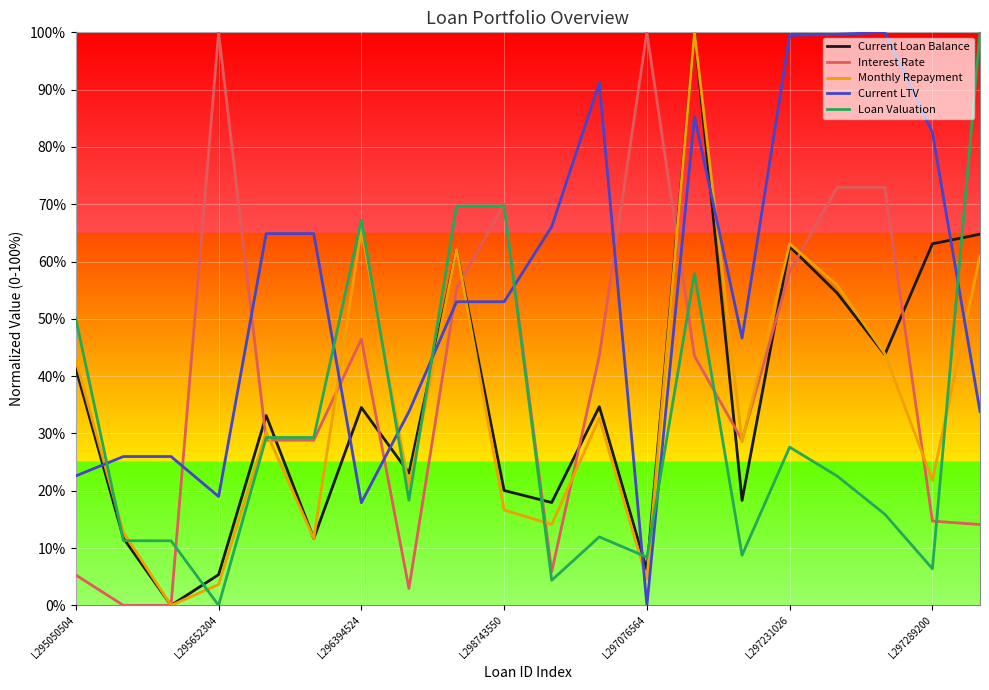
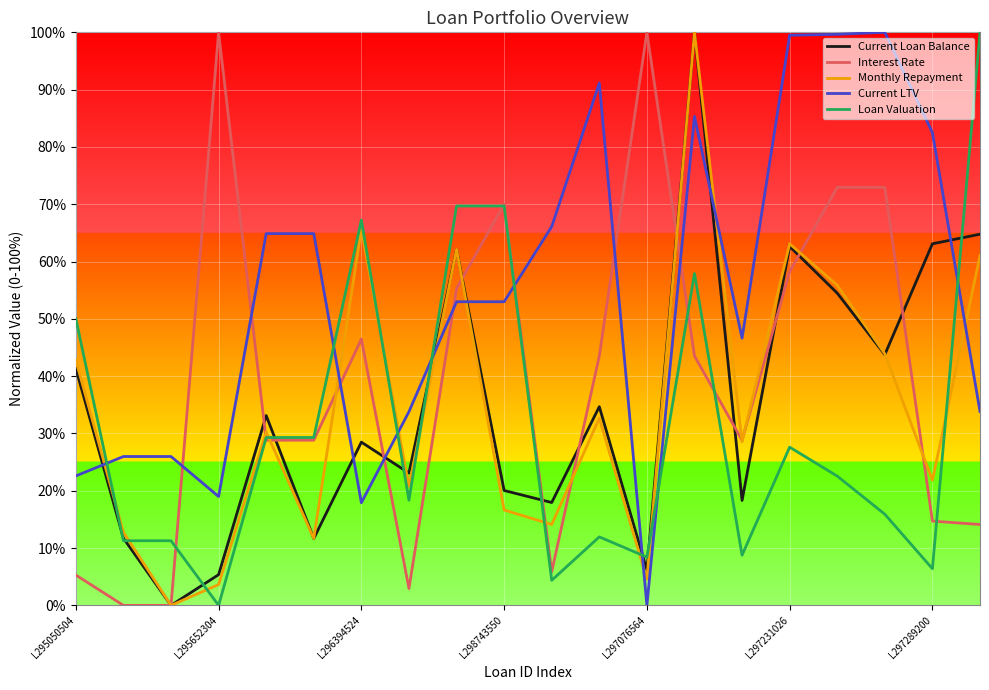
  {
    "Current Loan Balance": {
      "L295050504": "41%",
      "L295652304": "5%",
-     "L296394524": "35%",
+     "L296394524": "28%",
      "L298743550": "20%",
      "L297076564": "6%",
      "L297231026": "63%",
      "L297289200": "63%"
    },
    "Interest Rate": {
      "L295050504": "5%",
      "L295652304": "100%",
      "L296394524": "46%",
      "L297076564": "100%",
      "L297231026": "58%",
      "L297289200": "15%"
    },
    "Monthly Repayment": {
      "L295050504": "43%",
      "L295652304": "4%",
      "L296394524": "66%",
      "L298743550": "17%",
      "L297076564": "5%",
      "L297231026": "63%",
      "L297289200": "22%"
    },
    "Current LTV": {
      "L295050504": "23%",
      "L295652304": "19%",
      "L296394524": "18%",
      "L298743550": "53%",
      "L297076564": "0%",
      "L297231026": "99%",
      "L297289200": "83%"
    },
    "Loan Valuation": {
      "L295050504": "50%",
      "L295652304": "0%",
      "L296394524": "67%",
      "L297076564": "8%",
      "L297231026": "28%",
      "L297289200": "6%"
    }
  }
